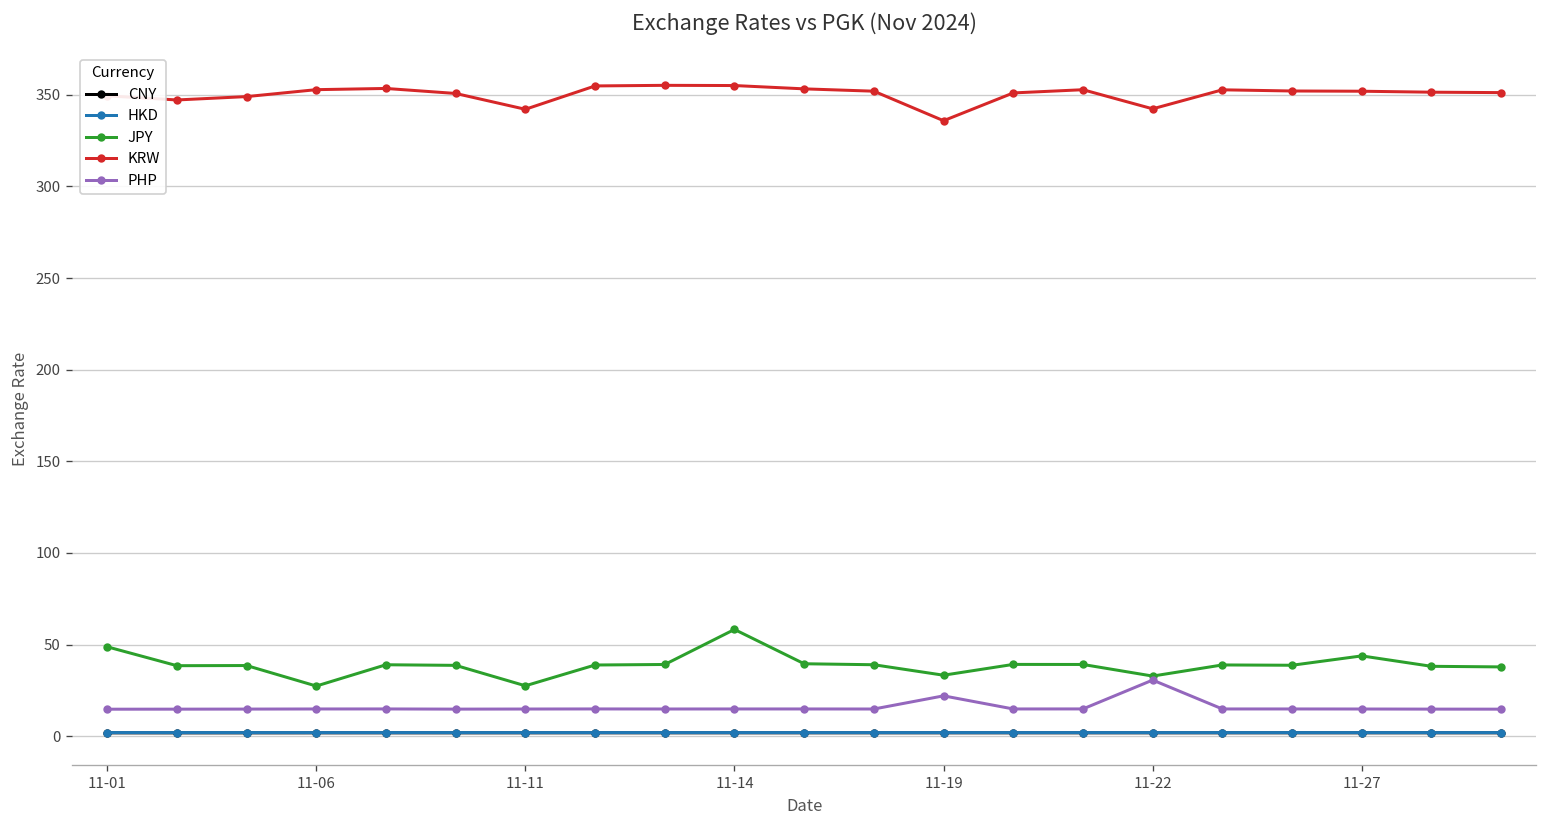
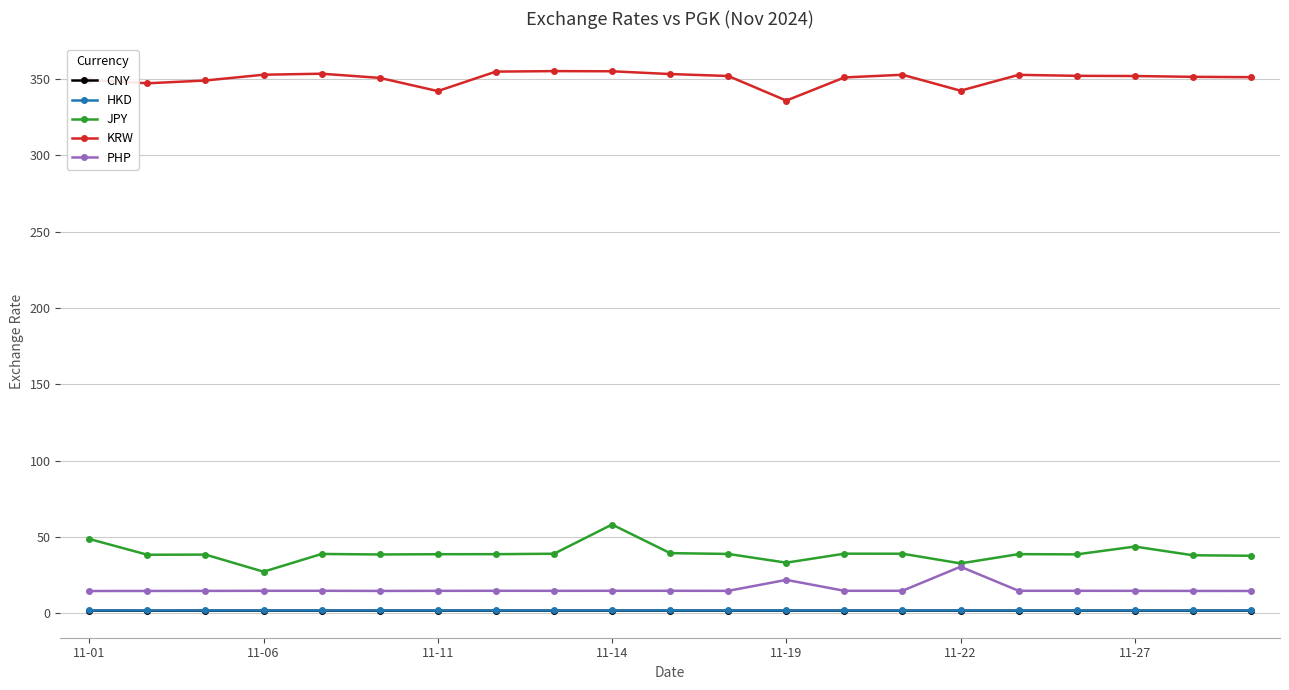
  {
    "JPY": {
      "11-01": 49,
      "11-06": 27,
-     "11-11": 27,
+     "11-11": 39,
      "11-14": 58,
      "11-19": 33,
      "11-22": 33,
      "11-27": 44
    },
    "KRW": {
      "11-06": 353,
      "11-11": 342,
      "11-14": 355,
      "11-19": 336,
      "11-22": 342,
      "11-27": 352
    },
    "PHP": {
      "11-01": 15,
      "11-06": 15,
      "11-11": 15,
      "11-14": 15,
      "11-19": 22,
      "11-22": 31,
      "11-27": 15
    }
  }
